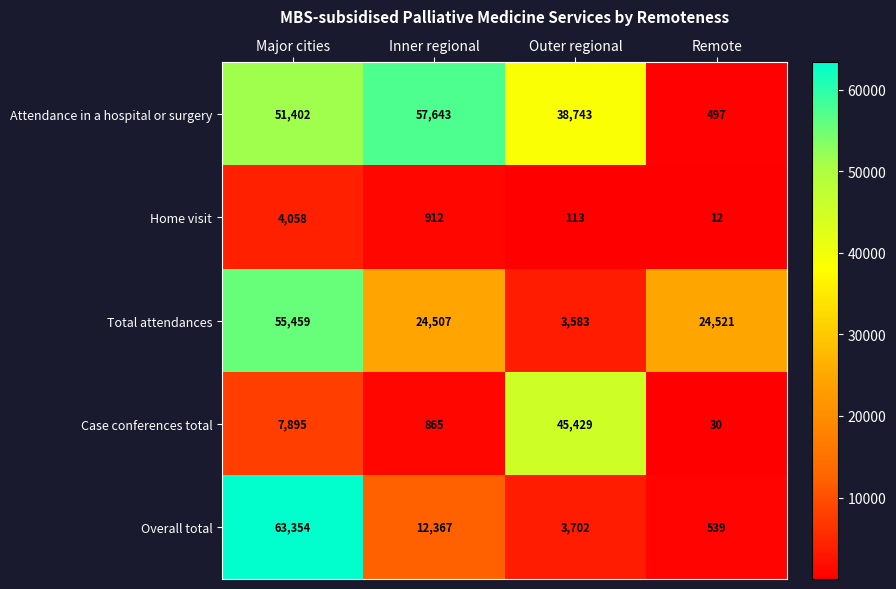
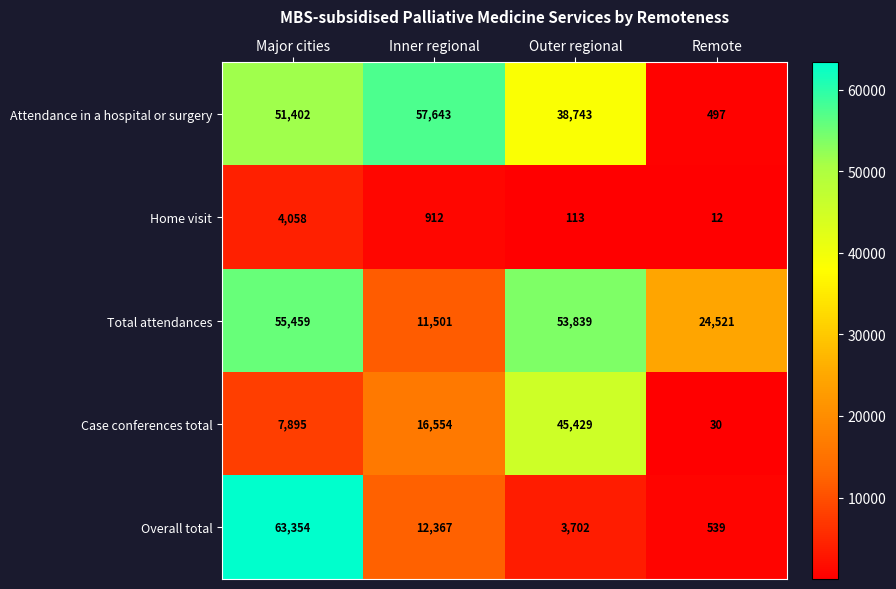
  {
    "Attendance in a hospital or surgery": {
      "Major cities": "51,402",
      "Inner regional": "57,643",
      "Outer regional": "38,743",
      "Remote": "497"
    },
    "Home visit": {
      "Major cities": "4,058",
      "Inner regional": "912",
      "Outer regional": "113",
      "Remote": "12"
    },
    "Total attendances": {
      "Major cities": "55,459",
-     "Inner regional": "24,507",
-     "Outer regional": "3,583",
+     "Inner regional": "11,501",
+     "Outer regional": "53,839",
      "Remote": "24,521"
    },
    "Case conferences total": {
      "Major cities": "7,895",
-     "Inner regional": "865",
+     "Inner regional": "16,554",
      "Outer regional": "45,429",
      "Remote": "30"
    },
    "Overall total": {
      "Major cities": "63,354",
      "Inner regional": "12,367",
      "Outer regional": "3,702",
      "Remote": "539"
    }
  }
